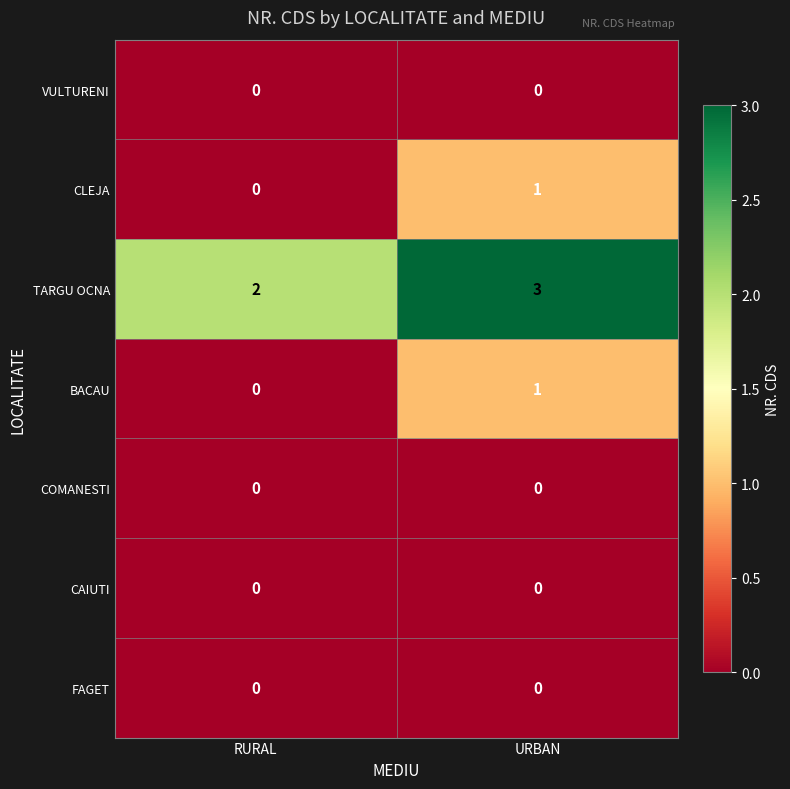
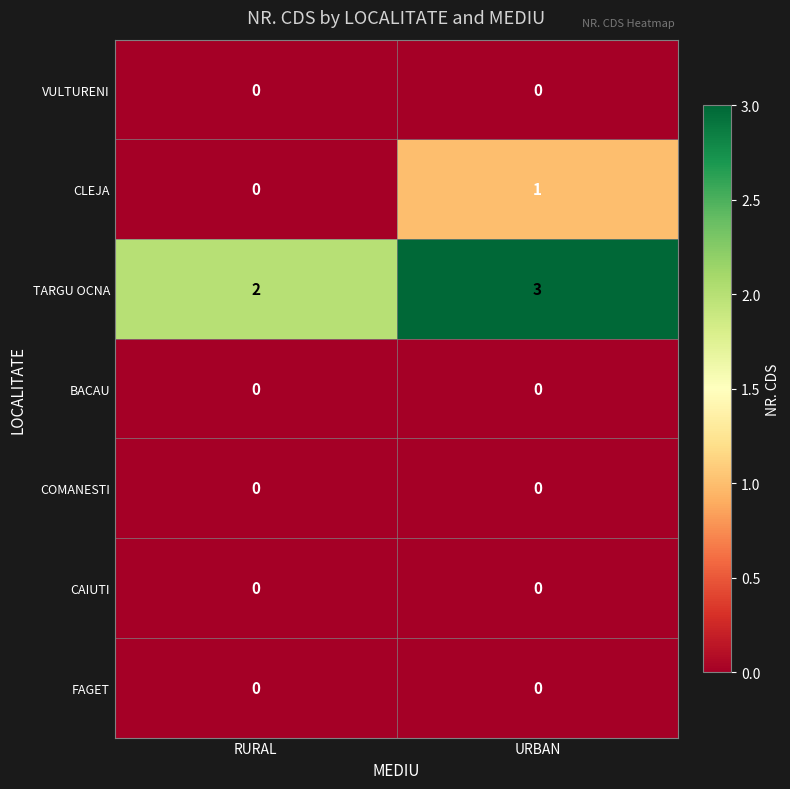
  {
    "VULTURENI": {
      "RURAL": 0,
      "URBAN": 0
    },
    "CLEJA": {
      "RURAL": 0,
      "URBAN": 1
    },
    "TARGU OCNA": {
      "RURAL": 2,
      "URBAN": 3
    },
    "BACAU": {
      "RURAL": 0,
-     "URBAN": 1
+     "URBAN": 0
    },
    "COMANESTI": {
      "RURAL": 0,
      "URBAN": 0
    },
    "CAIUTI": {
      "RURAL": 0,
      "URBAN": 0
    },
    "FAGET": {
      "RURAL": 0,
      "URBAN": 0
    }
  }
